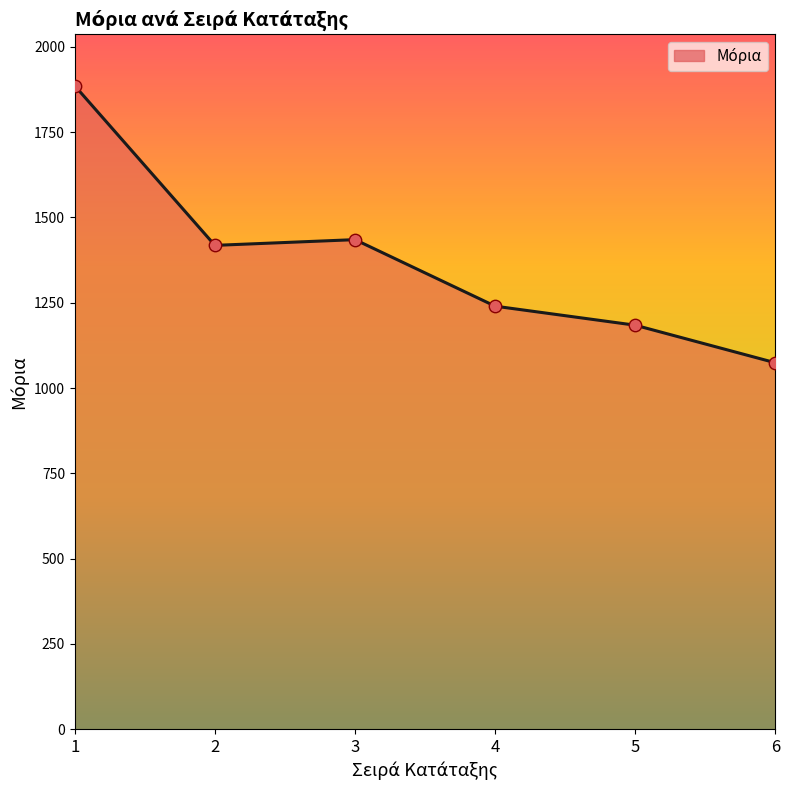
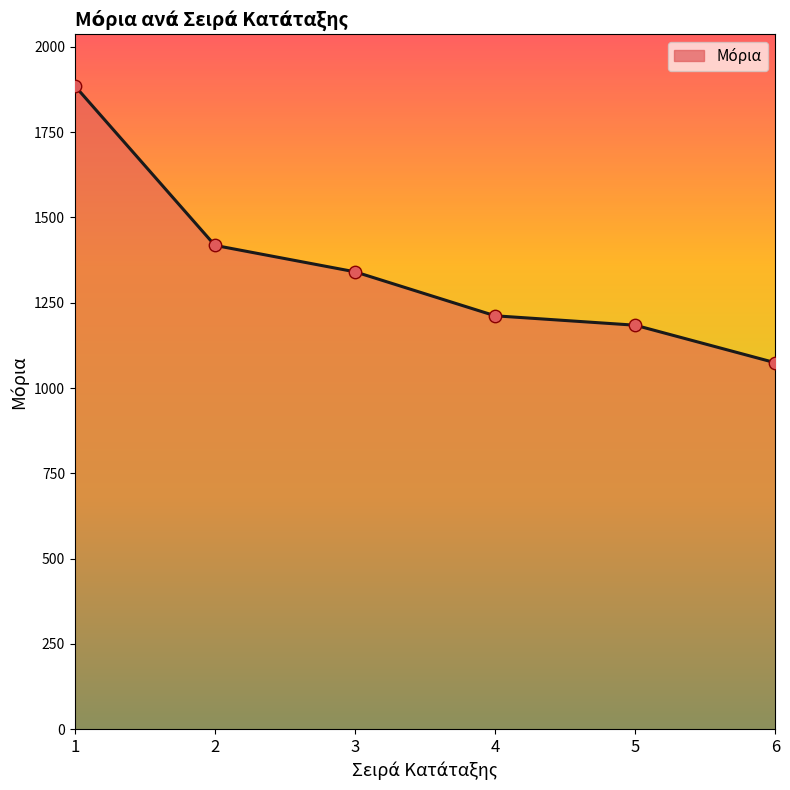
  {
    "1": 1890,
    "2": 1420,
-   "3": 1440,
-   "4": 1240,
+   "3": 1340,
+   "4": 1210,
    "5": 1180,
    "6": 1070
  }
